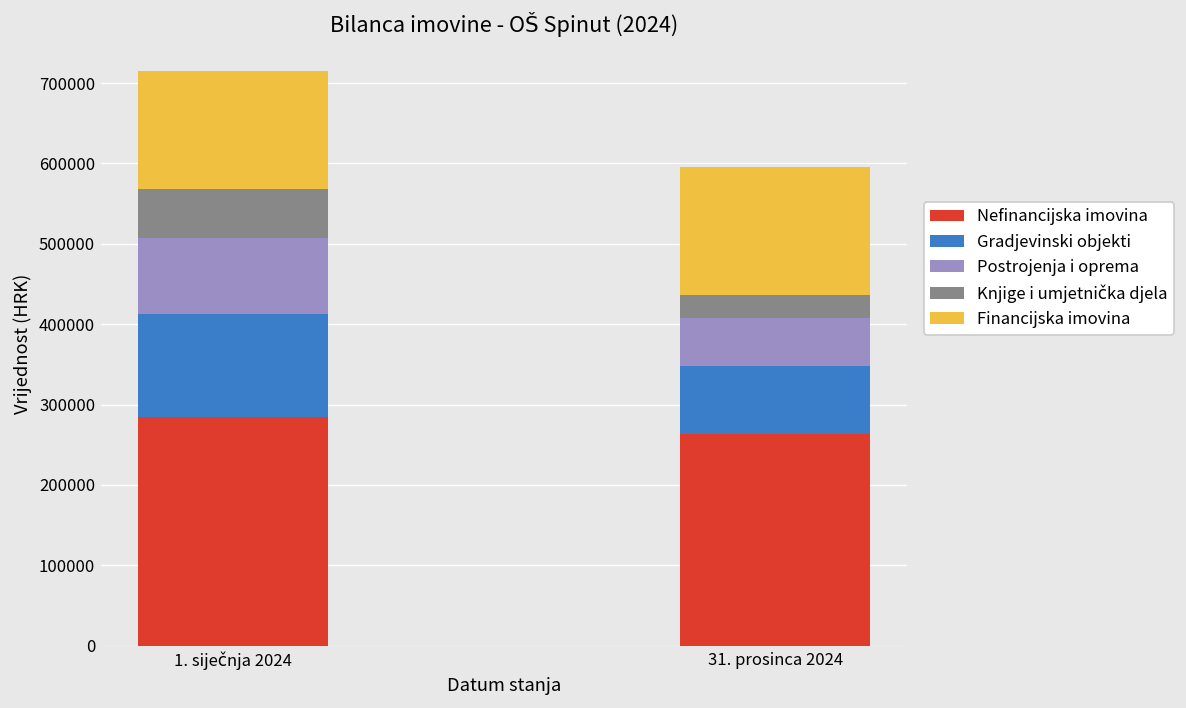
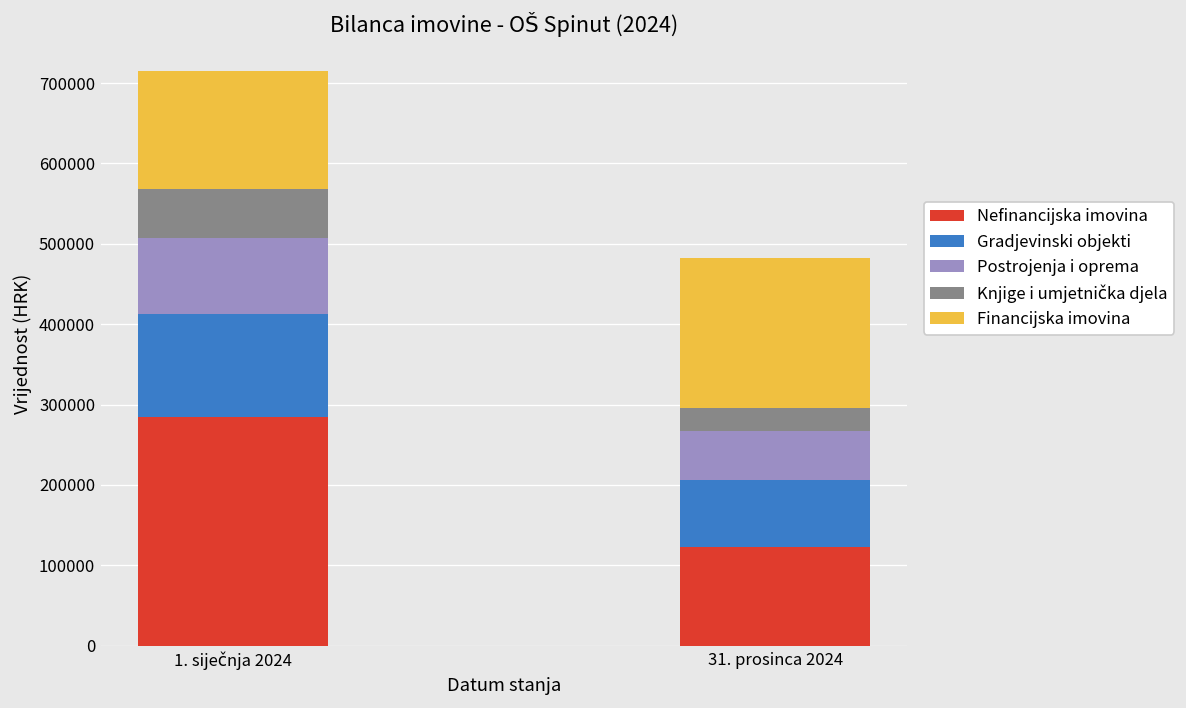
  {
    "Nefinancijska imovina": {
      "1. siječnja 2024": 280000,
-     "31. prosinca 2024": 260000
+     "31. prosinca 2024": 120000
    },
    "Gradjevinski objekti": {
      "1. siječnja 2024": 130000,
      "31. prosinca 2024": 80000
    },
    "Postrojenja i oprema": {
      "1. siječnja 2024": 90000,
      "31. prosinca 2024": 60000
    },
    "Knjige i umjetnička djela": {
      "1. siječnja 2024": 60000,
      "31. prosinca 2024": 30000
    },
    "Financijska imovina": {
      "1. siječnja 2024": 150000,
-     "31. prosinca 2024": 160000
+     "31. prosinca 2024": 190000
    }
  }
